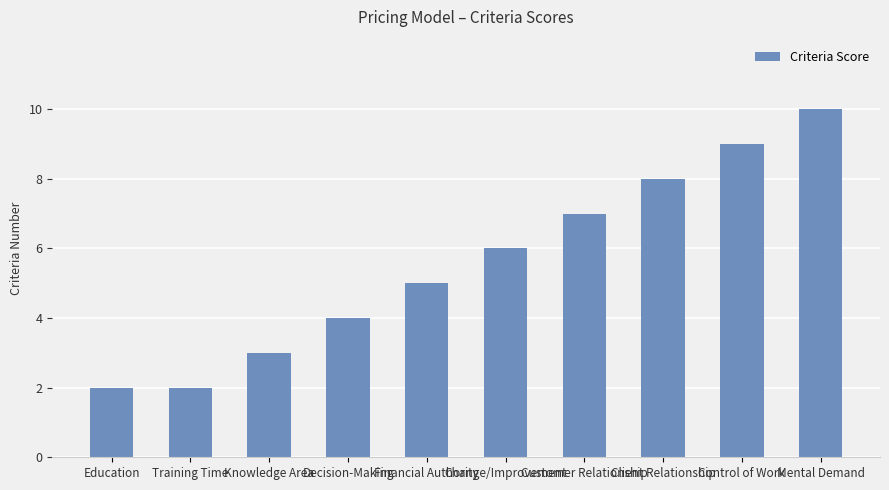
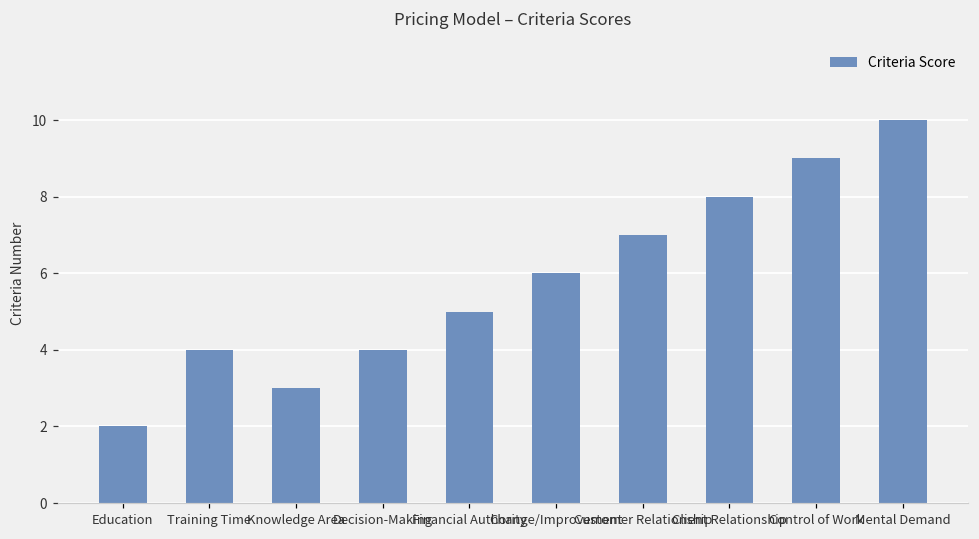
  {
    "Education": 2,
-   "Training Time": 2,
+   "Training Time": 4,
    "Knowledge Area": 3,
    "Mental Demand": 10
  }
